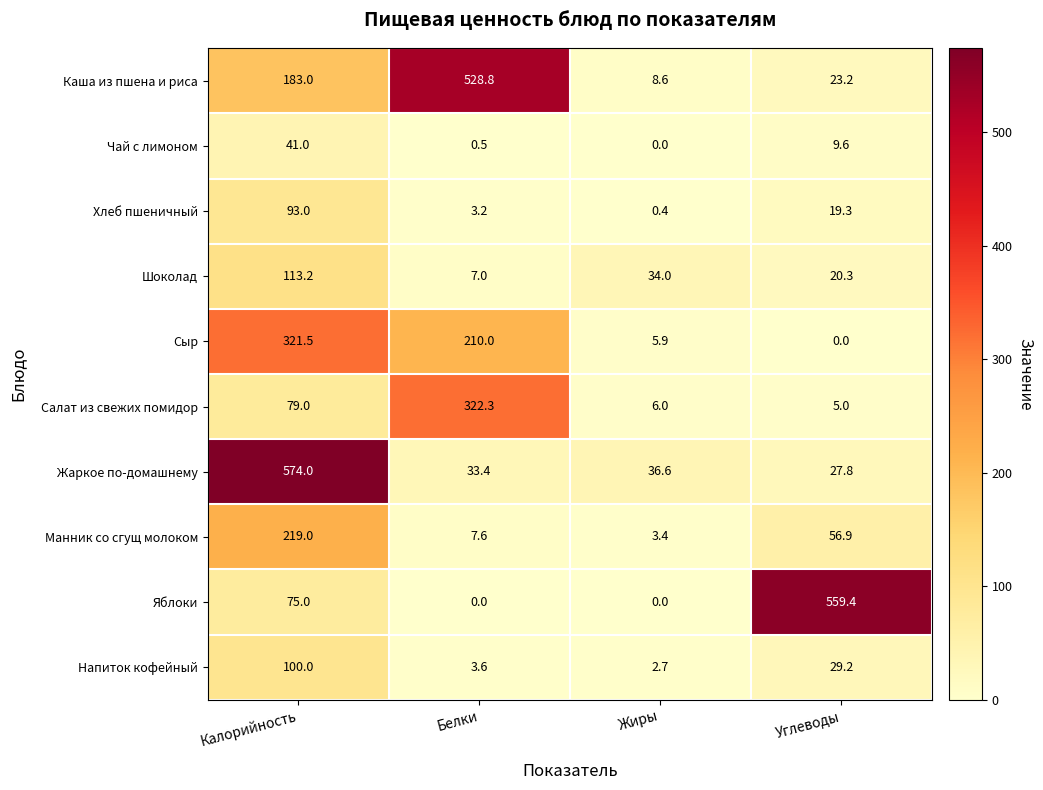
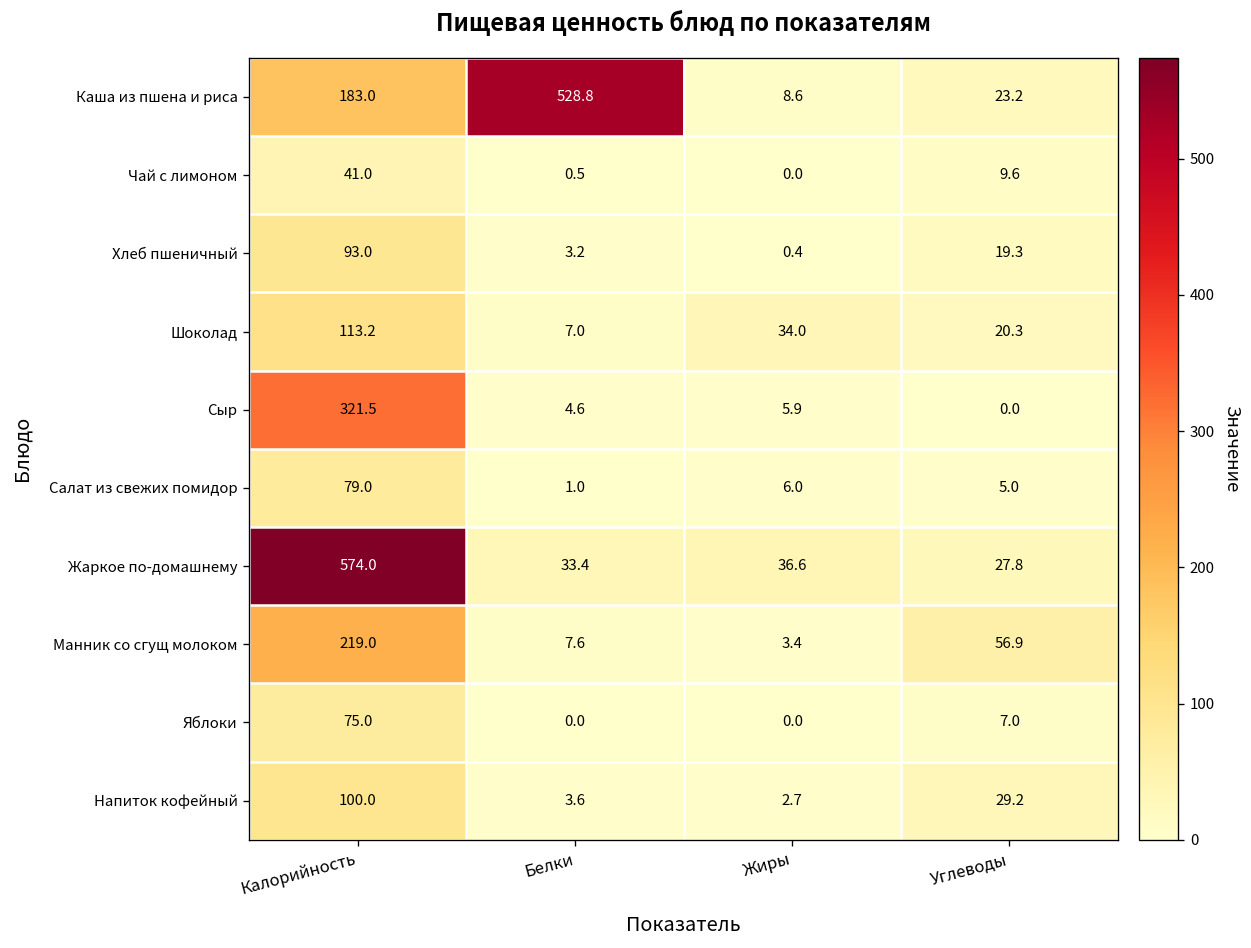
  {
    "Каша из пшена и риса": {
      "Калорийность": 183.0,
      "Белки": 528.8,
      "Жиры": 8.6,
      "Углеводы": 23.2
    },
    "Чай с лимоном": {
      "Калорийность": 41.0,
      "Белки": 0.5,
      "Жиры": 0.0,
      "Углеводы": 9.6
    },
    "Хлеб пшеничный": {
      "Калорийность": 93.0,
      "Белки": 3.2,
      "Жиры": 0.4,
      "Углеводы": 19.3
    },
    "Шоколад": {
      "Калорийность": 113.2,
      "Белки": 7.0,
      "Жиры": 34.0,
      "Углеводы": 20.3
    },
    "Сыр": {
      "Калорийность": 321.5,
-     "Белки": 210.0,
+     "Белки": 4.6,
      "Жиры": 5.9,
      "Углеводы": 0.0
    },
    "Салат из свежих помидор": {
      "Калорийность": 79.0,
-     "Белки": 322.3,
+     "Белки": 1.0,
      "Жиры": 6.0,
      "Углеводы": 5.0
    },
    "Жаркое по-домашнему": {
      "Калорийность": 574.0,
      "Белки": 33.4,
      "Жиры": 36.6,
      "Углеводы": 27.8
    },
    "Манник со сгущ молоком": {
      "Калорийность": 219.0,
      "Белки": 7.6,
      "Жиры": 3.4,
      "Углеводы": 56.9
    },
    "Яблоки": {
      "Калорийность": 75.0,
      "Белки": 0.0,
      "Жиры": 0.0,
-     "Углеводы": 559.4
+     "Углеводы": 7.0
    },
    "Напиток кофейный": {
      "Калорийность": 100.0,
      "Белки": 3.6,
      "Жиры": 2.7,
      "Углеводы": 29.2
    }
  }
